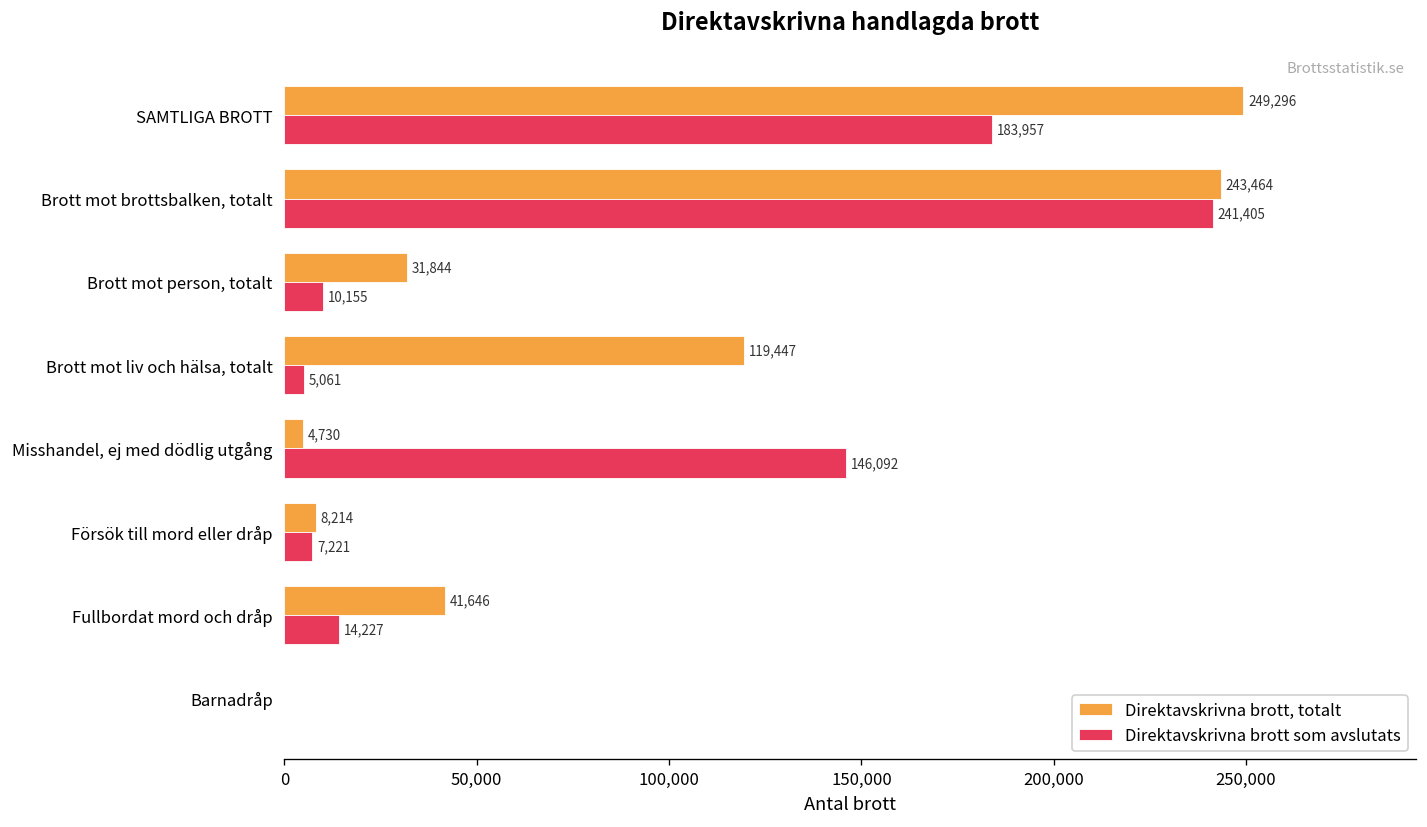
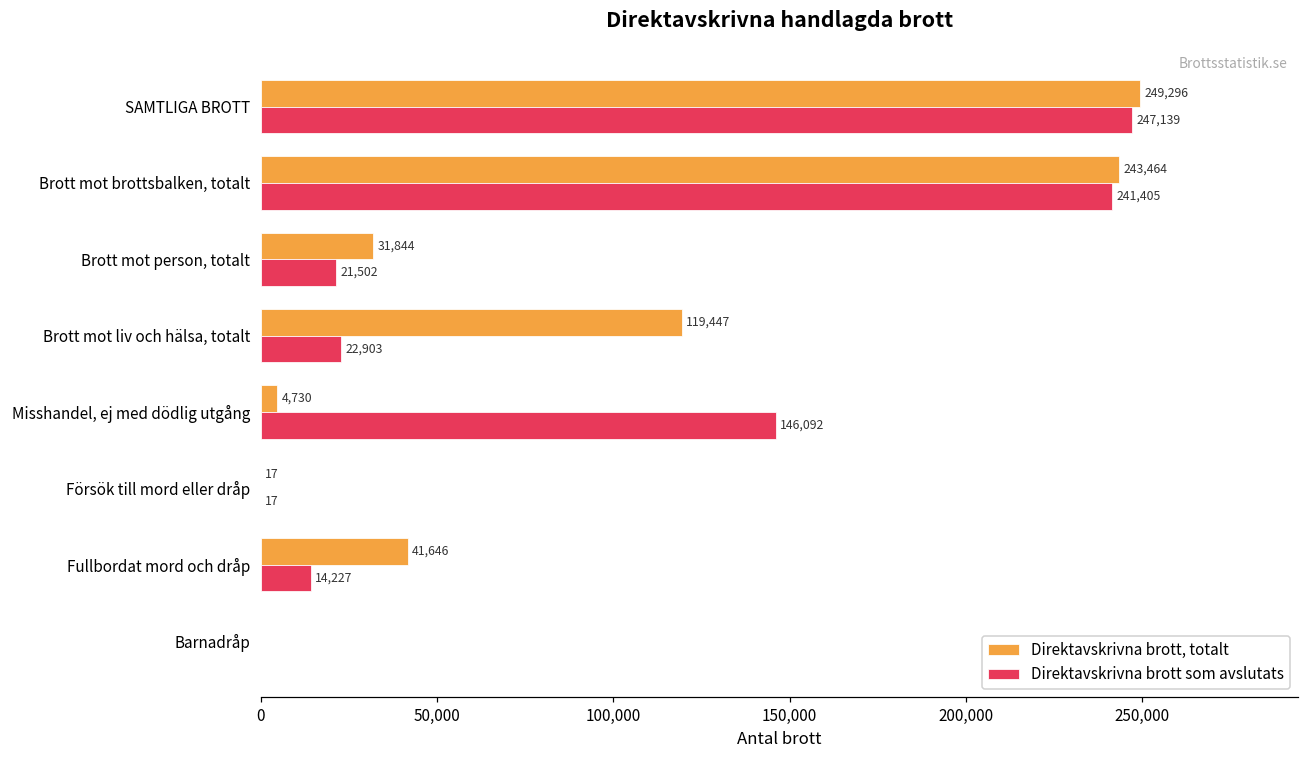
  {
    "Direktavskrivna brott, totalt": {
      "SAMTLIGA BROTT": "249,296",
      "Brott mot brottsbalken, totalt": "243,464",
      "Brott mot person, totalt": "31,844",
      "Brott mot liv och hälsa, totalt": "119,447",
      "Misshandel, ej med dödlig utgång": "4,730",
-     "Försök till mord eller dråp": "8,214",
+     "Försök till mord eller dråp": "17",
      "Fullbordat mord och dråp": "41,646"
    },
    "Direktavskrivna brott som avslutats": {
-     "SAMTLIGA BROTT": "183,957",
+     "SAMTLIGA BROTT": "247,139",
      "Brott mot brottsbalken, totalt": "241,405",
-     "Brott mot person, totalt": "10,155",
-     "Brott mot liv och hälsa, totalt": "5,061",
+     "Brott mot person, totalt": "21,502",
+     "Brott mot liv och hälsa, totalt": "22,903",
      "Misshandel, ej med dödlig utgång": "146,092",
-     "Försök till mord eller dråp": "7,221",
+     "Försök till mord eller dråp": "17",
      "Fullbordat mord och dråp": "14,227"
    }
  }
